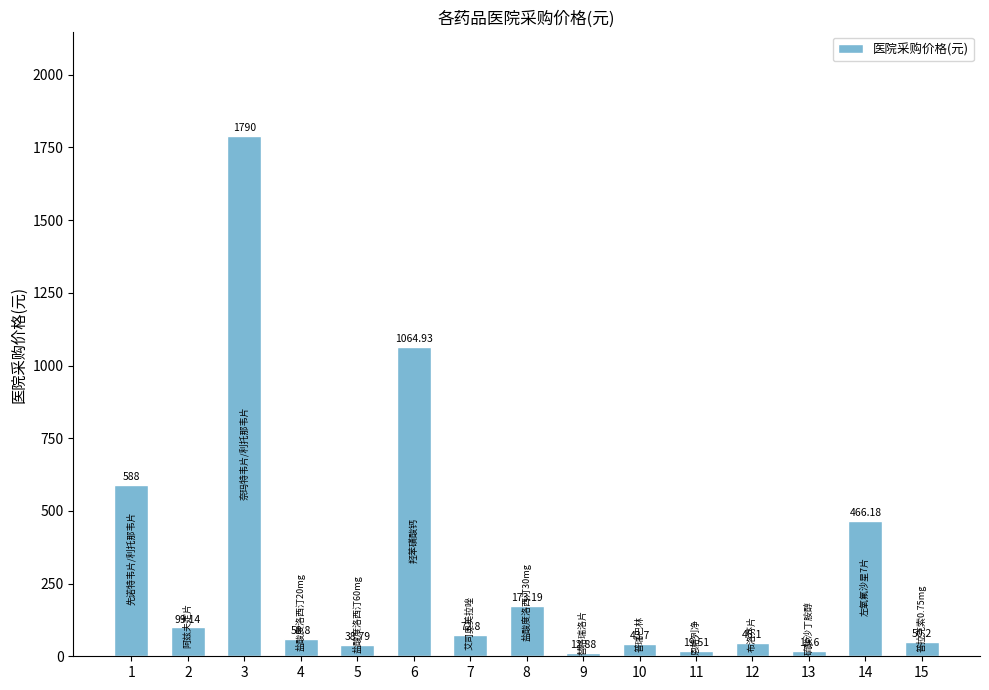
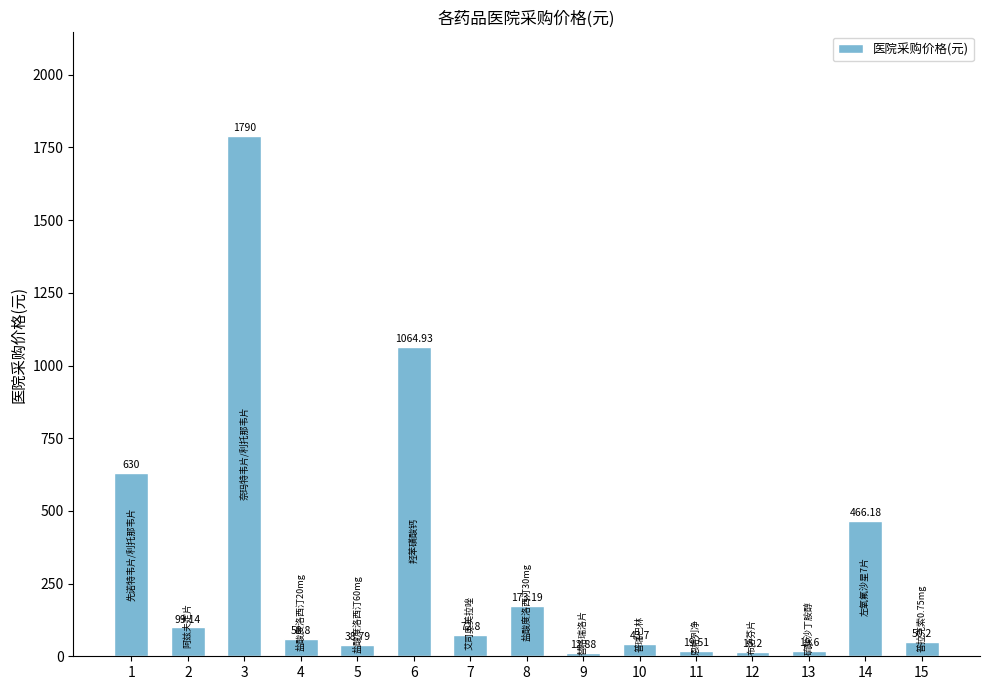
  {
-   "1": 588,
+   "1": 630,
    "3": 1790,
    "6": 1064.93,
-   "12": 46.1,
+   "12": 15.2,
    "14": 466.18
  }
